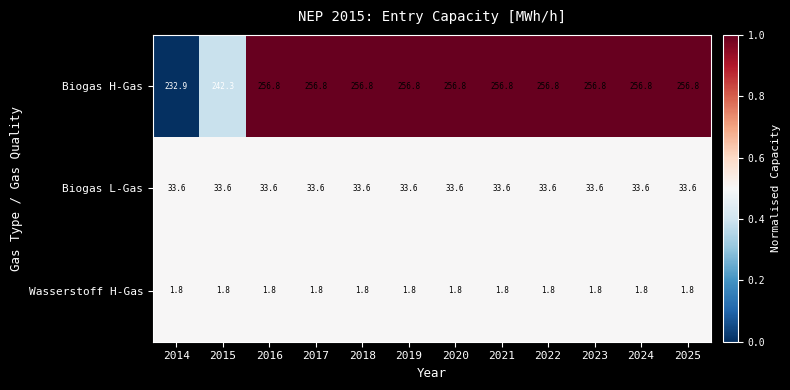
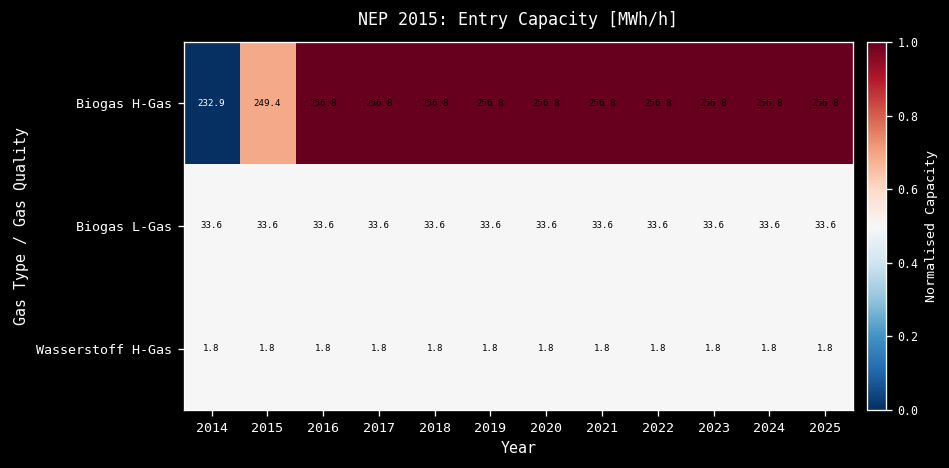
  {
    "Biogas H-Gas": {
      "2014": 232.9,
-     "2015": 242.3,
+     "2015": 249.4,
      "2016": 256.8,
      "2017": 256.8,
      "2018": 256.8,
      "2019": 256.8,
      "2020": 256.8,
      "2021": 256.8,
      "2022": 256.8,
      "2023": 256.8,
      "2024": 256.8,
      "2025": 256.8
    },
    "Biogas L-Gas": {
      "2014": 33.6,
      "2015": 33.6,
      "2016": 33.6,
      "2017": 33.6,
      "2018": 33.6,
      "2019": 33.6,
      "2020": 33.6,
      "2021": 33.6,
      "2022": 33.6,
      "2023": 33.6,
      "2024": 33.6,
      "2025": 33.6
    },
    "Wasserstoff H-Gas": {
      "2014": 1.8,
      "2015": 1.8,
      "2016": 1.8,
      "2017": 1.8,
      "2018": 1.8,
      "2019": 1.8,
      "2020": 1.8,
      "2021": 1.8,
      "2022": 1.8,
      "2023": 1.8,
      "2024": 1.8,
      "2025": 1.8
    }
  }
